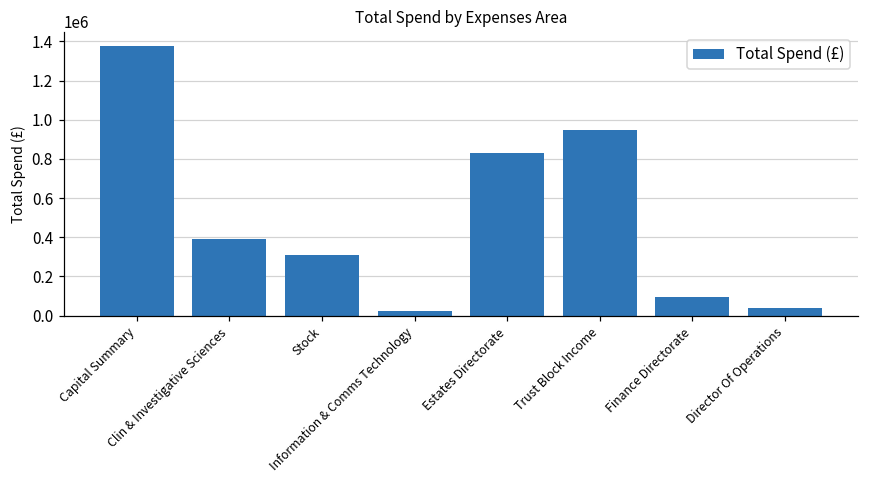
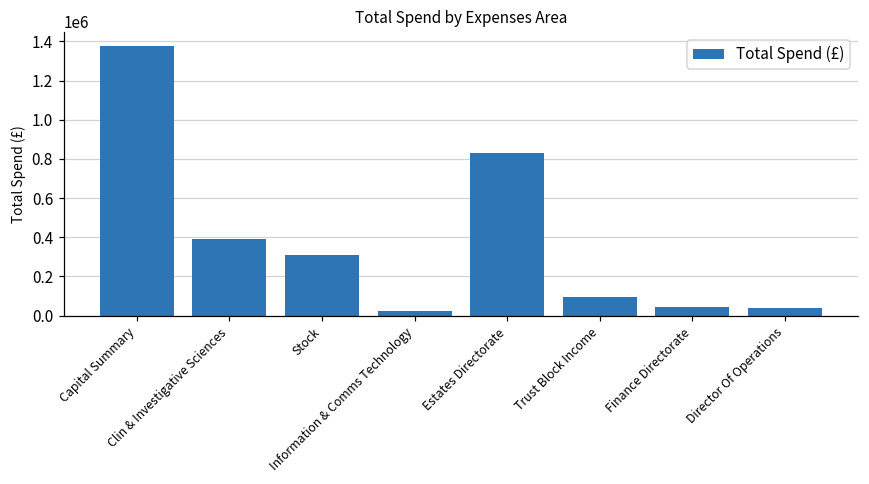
  {
    "Capital Summary": 1380000,
    "Clin & Investigative Sciences": 390000,
    "Stock": 310000,
    "Information & Comms Technology": 20000,
    "Estates Directorate": 830000,
-   "Trust Block Income": 950000,
-   "Finance Directorate": 90000,
+   "Trust Block Income": 100000,
+   "Finance Directorate": 50000,
    "Director Of Operations": 40000
  }
